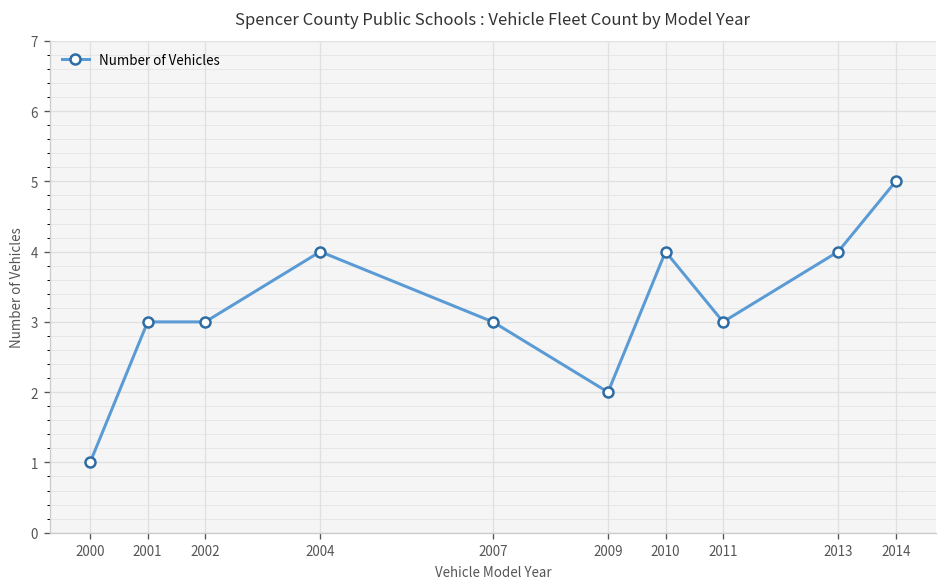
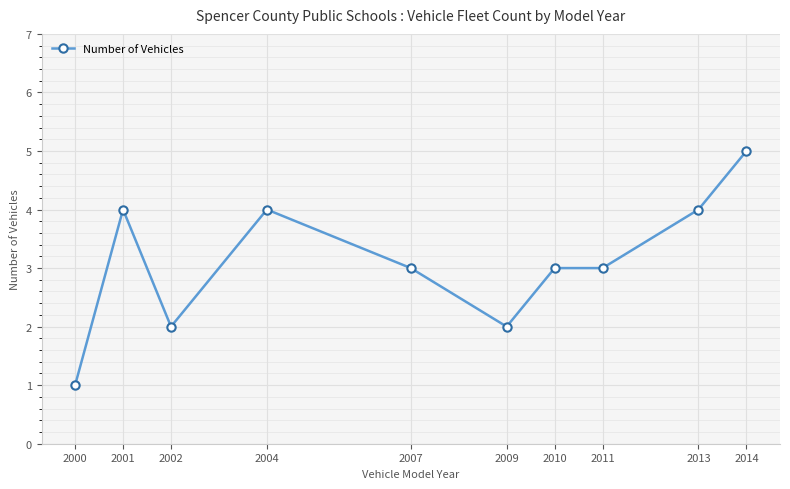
  {
    "2000": 1,
-   "2001": 3,
-   "2002": 3,
+   "2001": 4,
+   "2002": 2,
    "2004": 4,
    "2007": 3,
    "2009": 2,
-   "2010": 4,
+   "2010": 3,
    "2011": 3,
    "2013": 4,
    "2014": 5
  }
